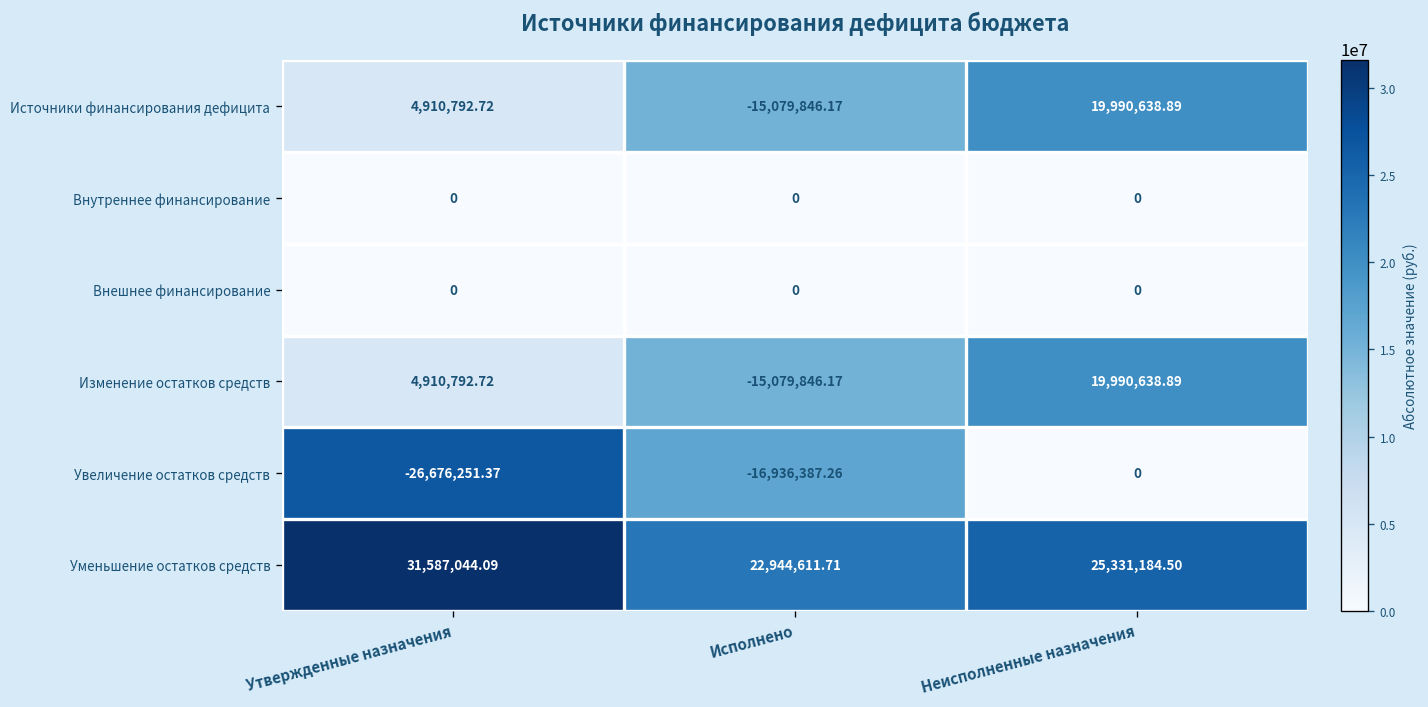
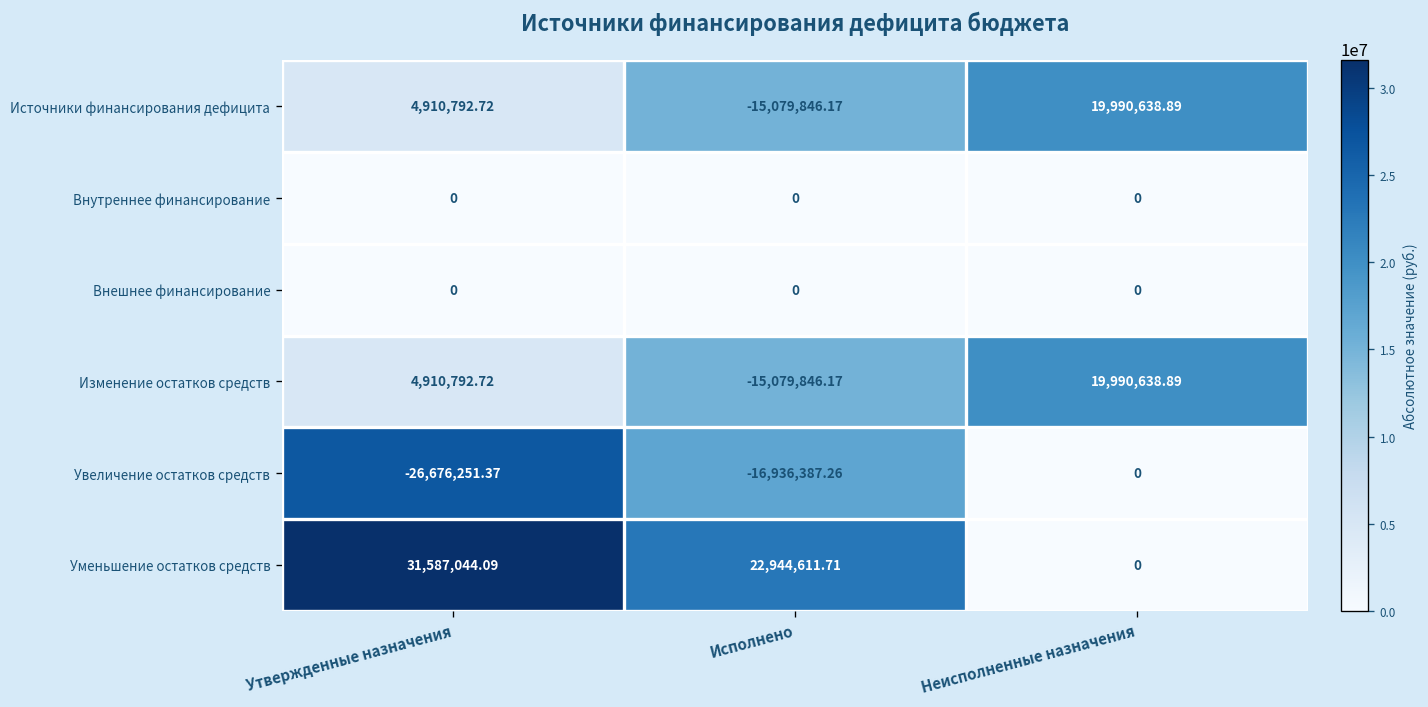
  {
    "Источники финансирования дефицита": {
      "Утвержденные назначения": "4,910,792.72",
      "Исполнено": "-15,079,846.17",
      "Неисполненные назначения": "19,990,638.89"
    },
    "Внутреннее финансирование": {
      "Утвержденные назначения": "0",
      "Исполнено": "0",
      "Неисполненные назначения": "0"
    },
    "Внешнее финансирование": {
      "Утвержденные назначения": "0",
      "Исполнено": "0",
      "Неисполненные назначения": "0"
    },
    "Изменение остатков средств": {
      "Утвержденные назначения": "4,910,792.72",
      "Исполнено": "-15,079,846.17",
      "Неисполненные назначения": "19,990,638.89"
    },
    "Увеличение остатков средств": {
      "Утвержденные назначения": "-26,676,251.37",
      "Исполнено": "-16,936,387.26",
      "Неисполненные назначения": "0"
    },
    "Уменьшение остатков средств": {
      "Утвержденные назначения": "31,587,044.09",
      "Исполнено": "22,944,611.71",
-     "Неисполненные назначения": "25,331,184.50"
+     "Неисполненные назначения": "0"
    }
  }
